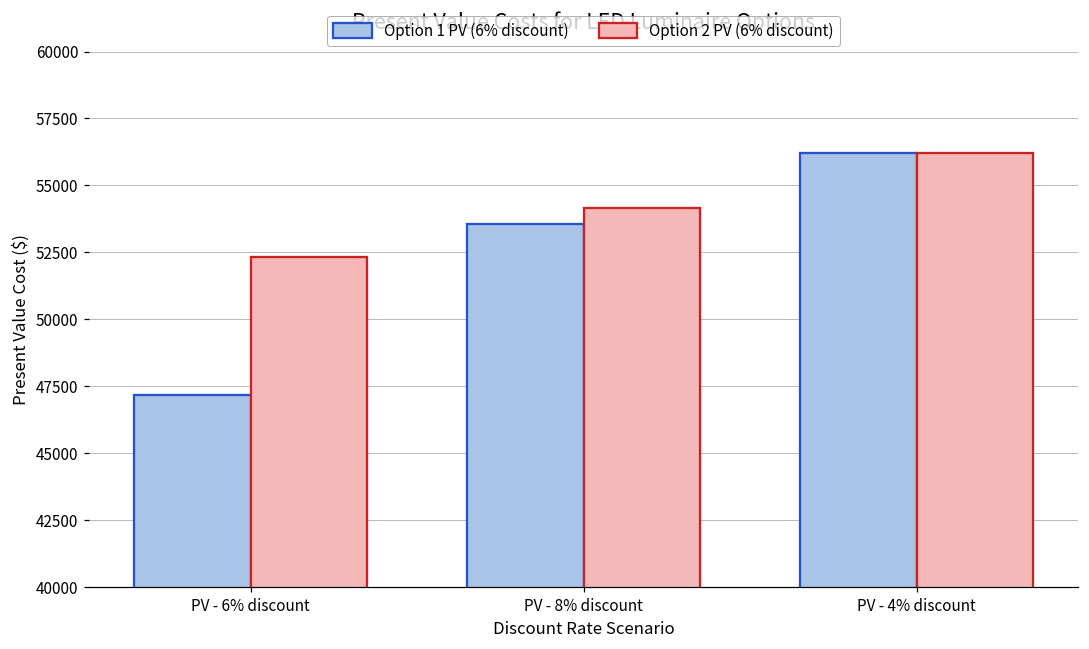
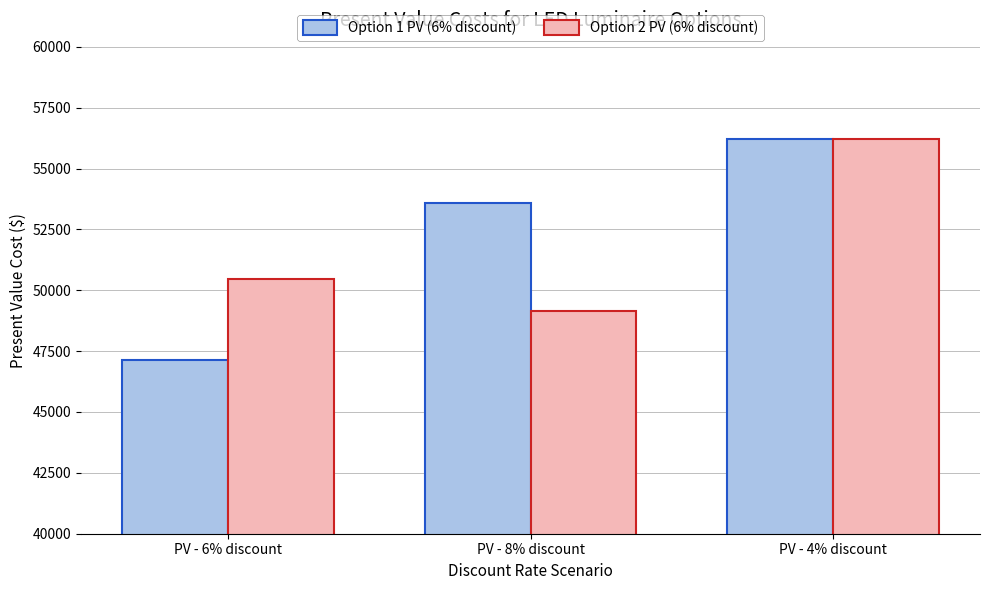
  {
    "Option 1 PV (6% discount)": {
      "PV - 6% discount": 47200,
      "PV - 8% discount": 53600,
      "PV - 4% discount": 56200
    },
    "Option 2 PV (6% discount)": {
-     "PV - 6% discount": 52300,
-     "PV - 8% discount": 54200,
+     "PV - 6% discount": 50500,
+     "PV - 8% discount": 49200,
      "PV - 4% discount": 56200
    }
  }
